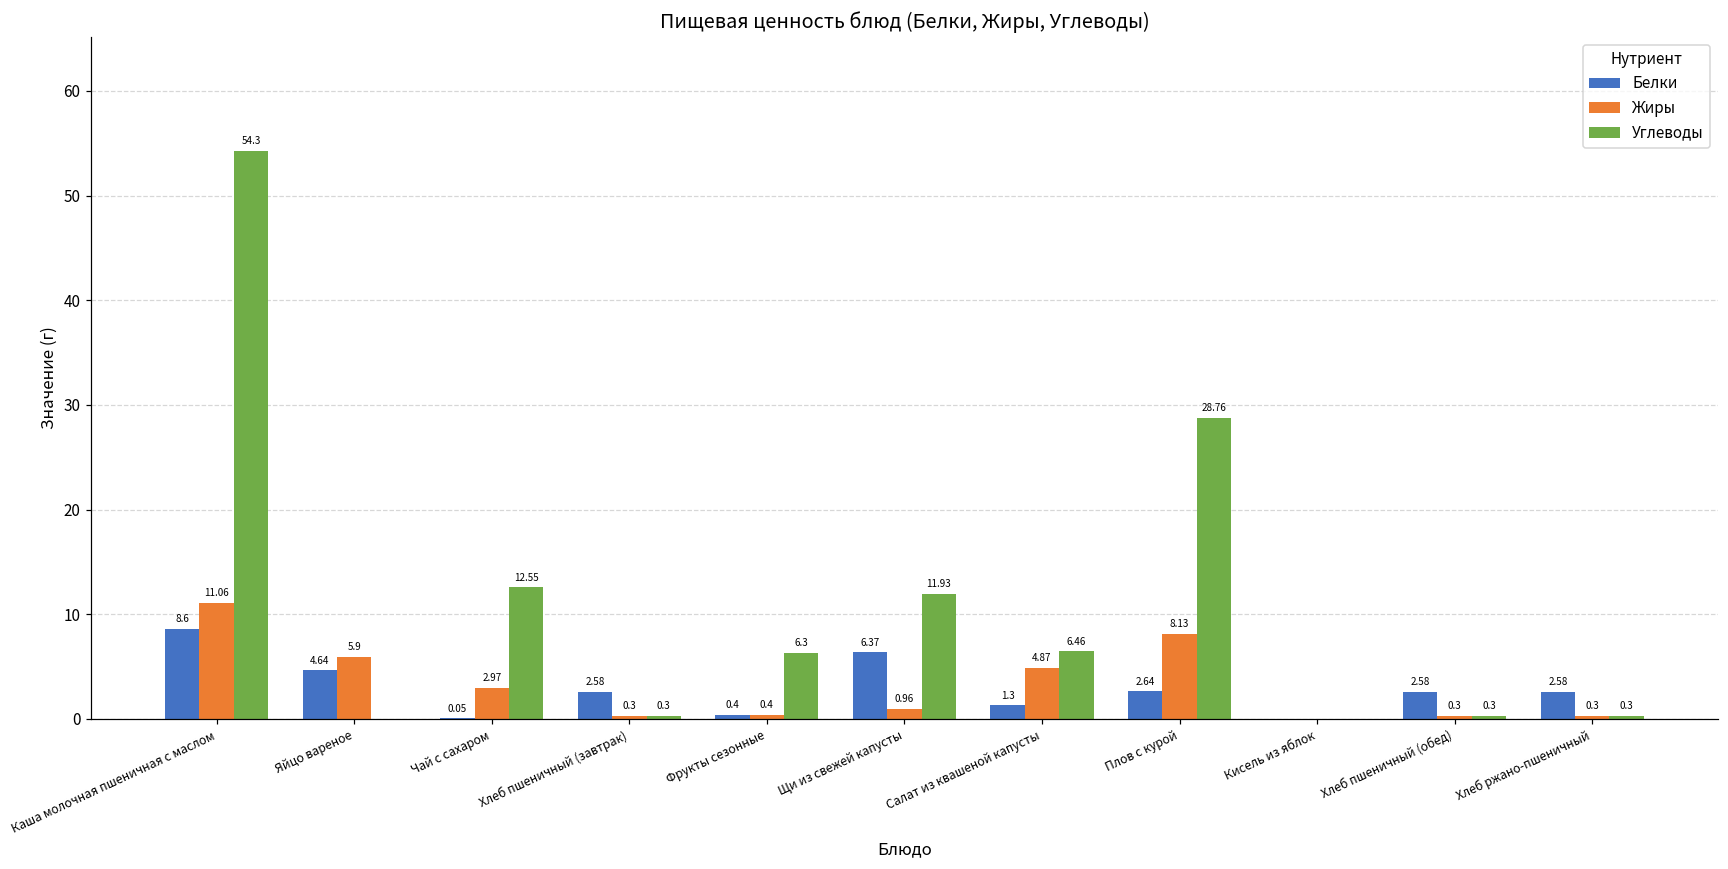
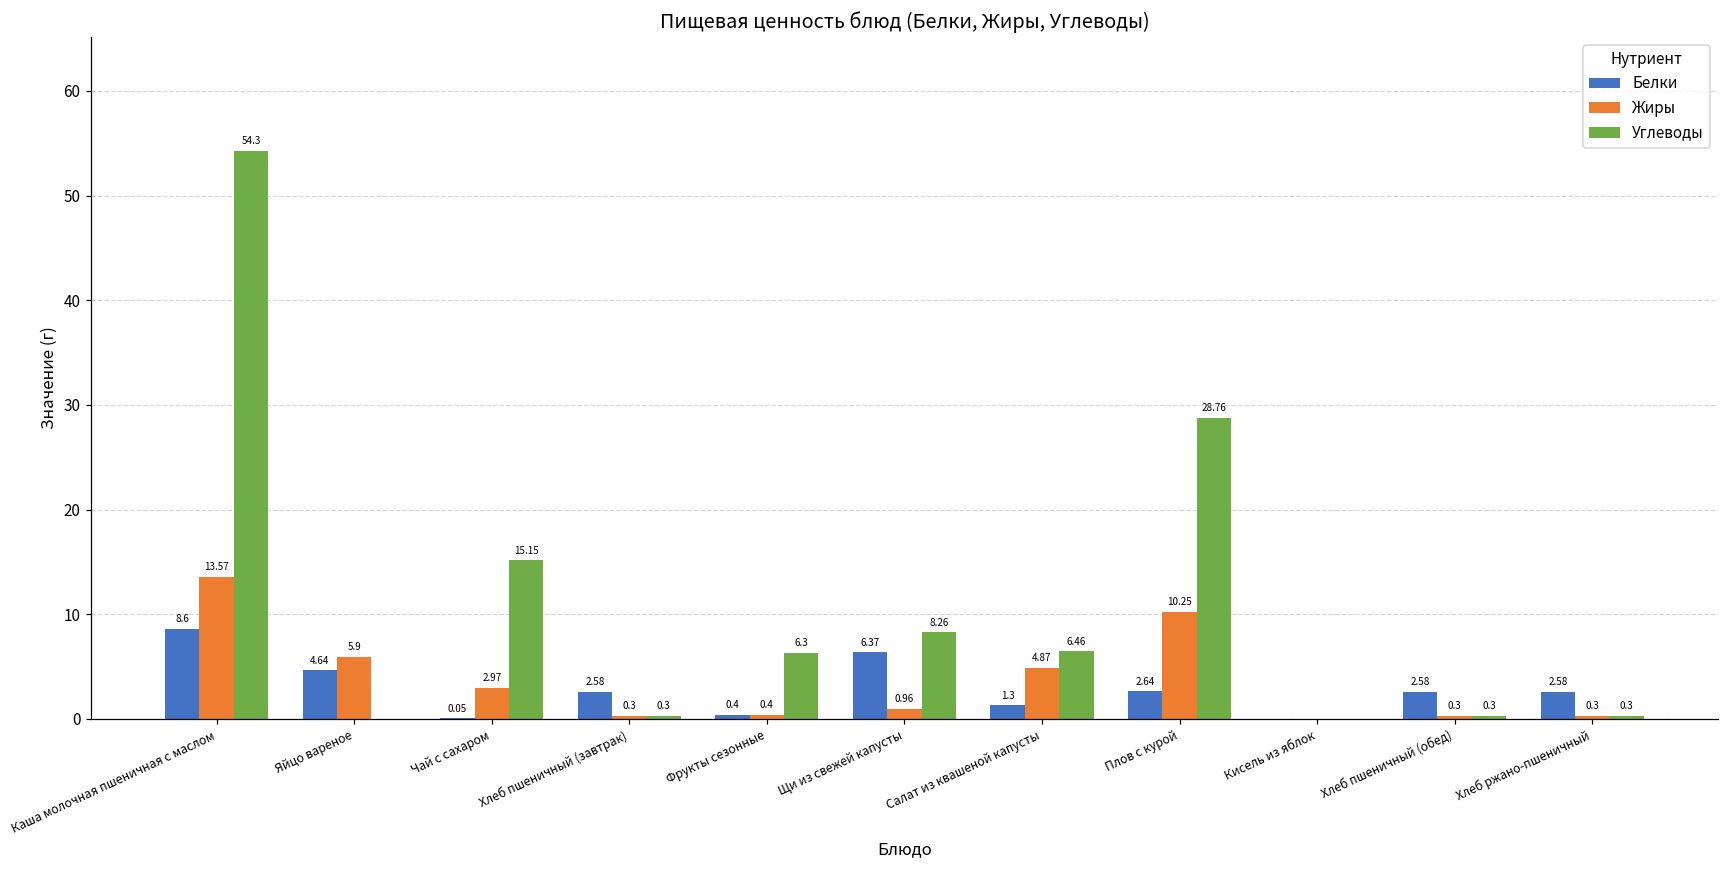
  {
    "Белки": {
      "Каша молочная пшеничная с маслом": 8.6,
      "Яйцо вареное": 4.64,
      "Чай с сахаром": 0.05,
      "Хлеб пшеничный (завтрак)": 2.58,
      "Фрукты сезонные": 0.4,
      "Щи из свежей капусты": 6.37,
      "Салат из квашеной капусты": 1.3,
      "Плов с курой": 2.64,
      "Хлеб пшеничный (обед)": 2.58,
      "Хлеб ржано-пшеничный": 2.58
    },
    "Жиры": {
-     "Каша молочная пшеничная с маслом": 11.06,
+     "Каша молочная пшеничная с маслом": 13.57,
      "Яйцо вареное": 5.9,
      "Чай с сахаром": 2.97,
      "Хлеб пшеничный (завтрак)": 0.3,
      "Фрукты сезонные": 0.4,
      "Щи из свежей капусты": 0.96,
      "Салат из квашеной капусты": 4.87,
-     "Плов с курой": 8.13,
+     "Плов с курой": 10.25,
      "Хлеб пшеничный (обед)": 0.3,
      "Хлеб ржано-пшеничный": 0.3
    },
    "Углеводы": {
      "Каша молочная пшеничная с маслом": 54.3,
-     "Чай с сахаром": 12.55,
+     "Чай с сахаром": 15.15,
      "Хлеб пшеничный (завтрак)": 0.3,
      "Фрукты сезонные": 6.3,
-     "Щи из свежей капусты": 11.93,
+     "Щи из свежей капусты": 8.26,
      "Салат из квашеной капусты": 6.46,
      "Плов с курой": 28.76,
      "Хлеб пшеничный (обед)": 0.3,
      "Хлеб ржано-пшеничный": 0.3
    }
  }
